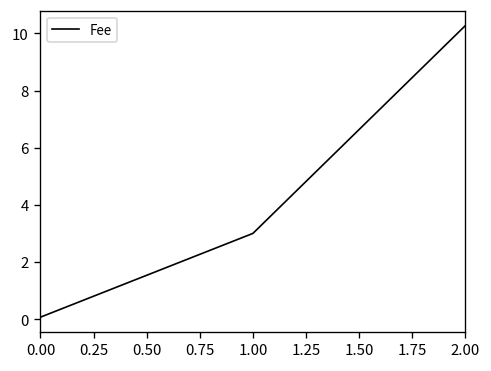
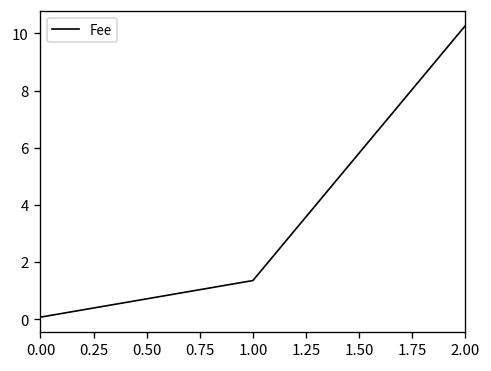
  {
    "0.00": 0.1,
-   "1.00": 3.0,
+   "1.00": 1.3,
    "2.00": 10.3
  }
